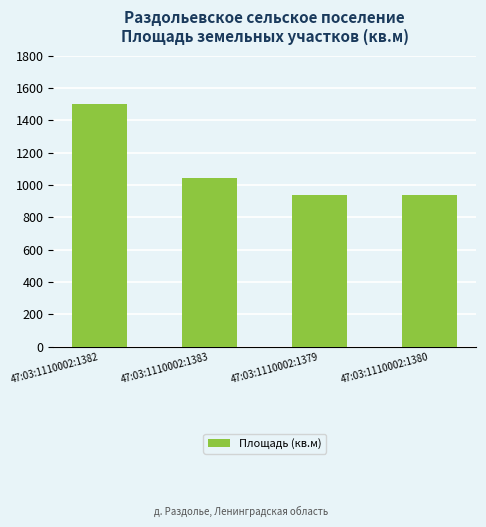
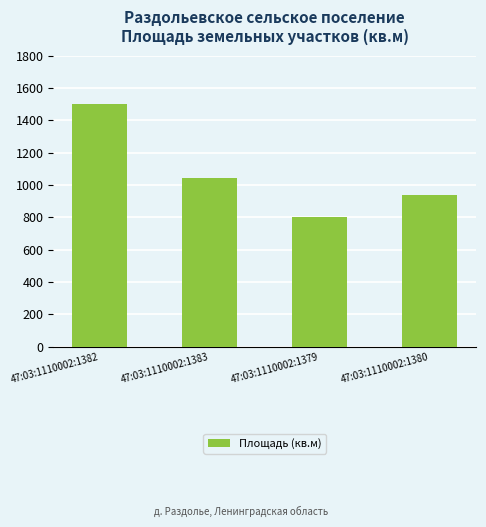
  {
    "47:03:1110002:1382": 1500,
    "47:03:1110002:1383": 1040,
-   "47:03:1110002:1379": 940,
+   "47:03:1110002:1379": 800,
    "47:03:1110002:1380": 940
  }
